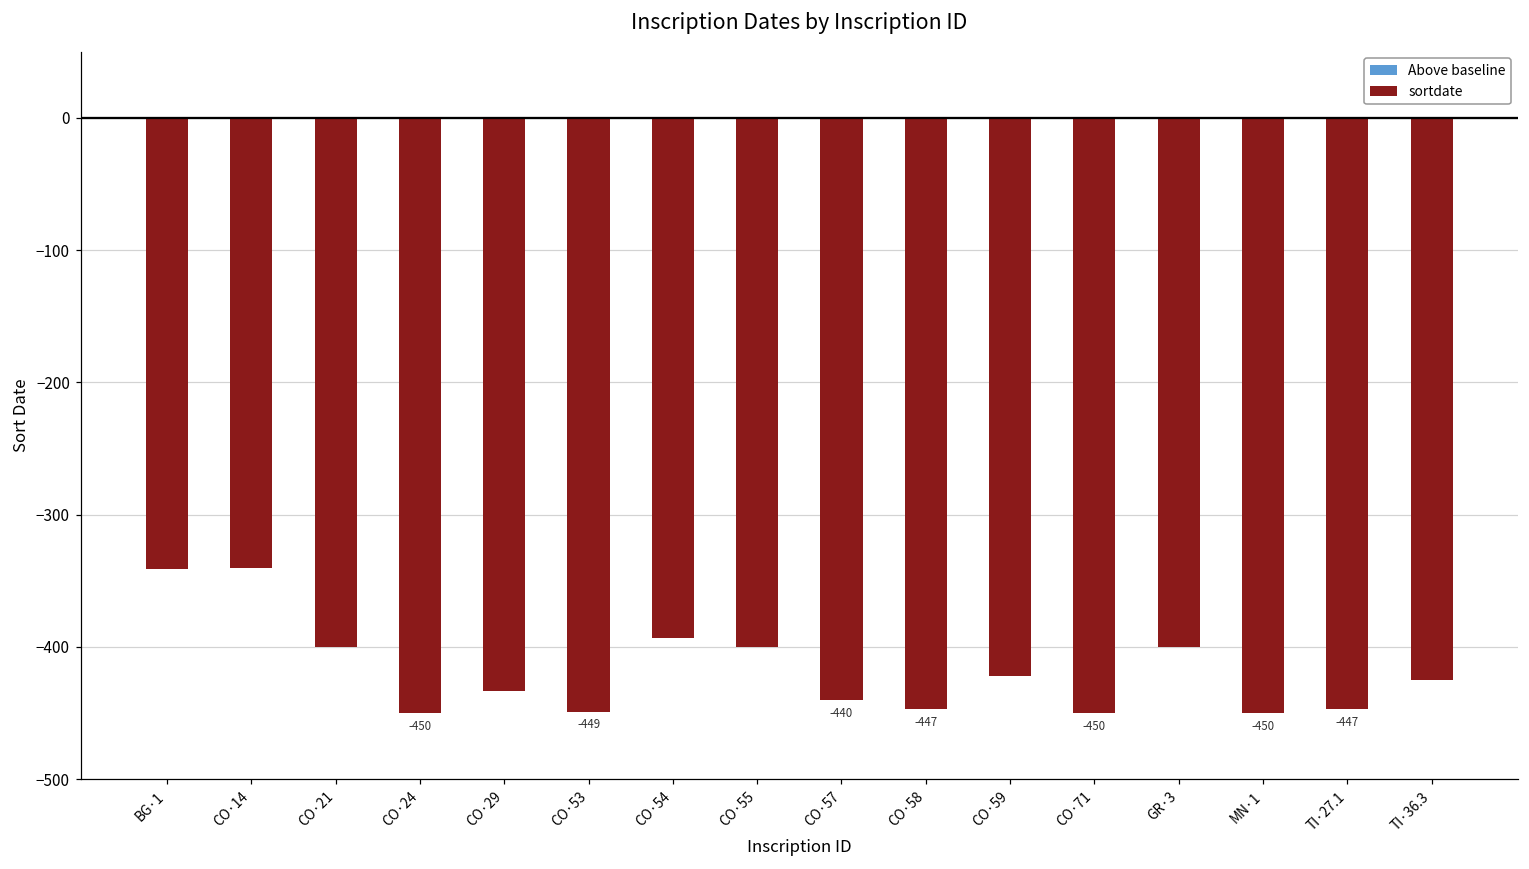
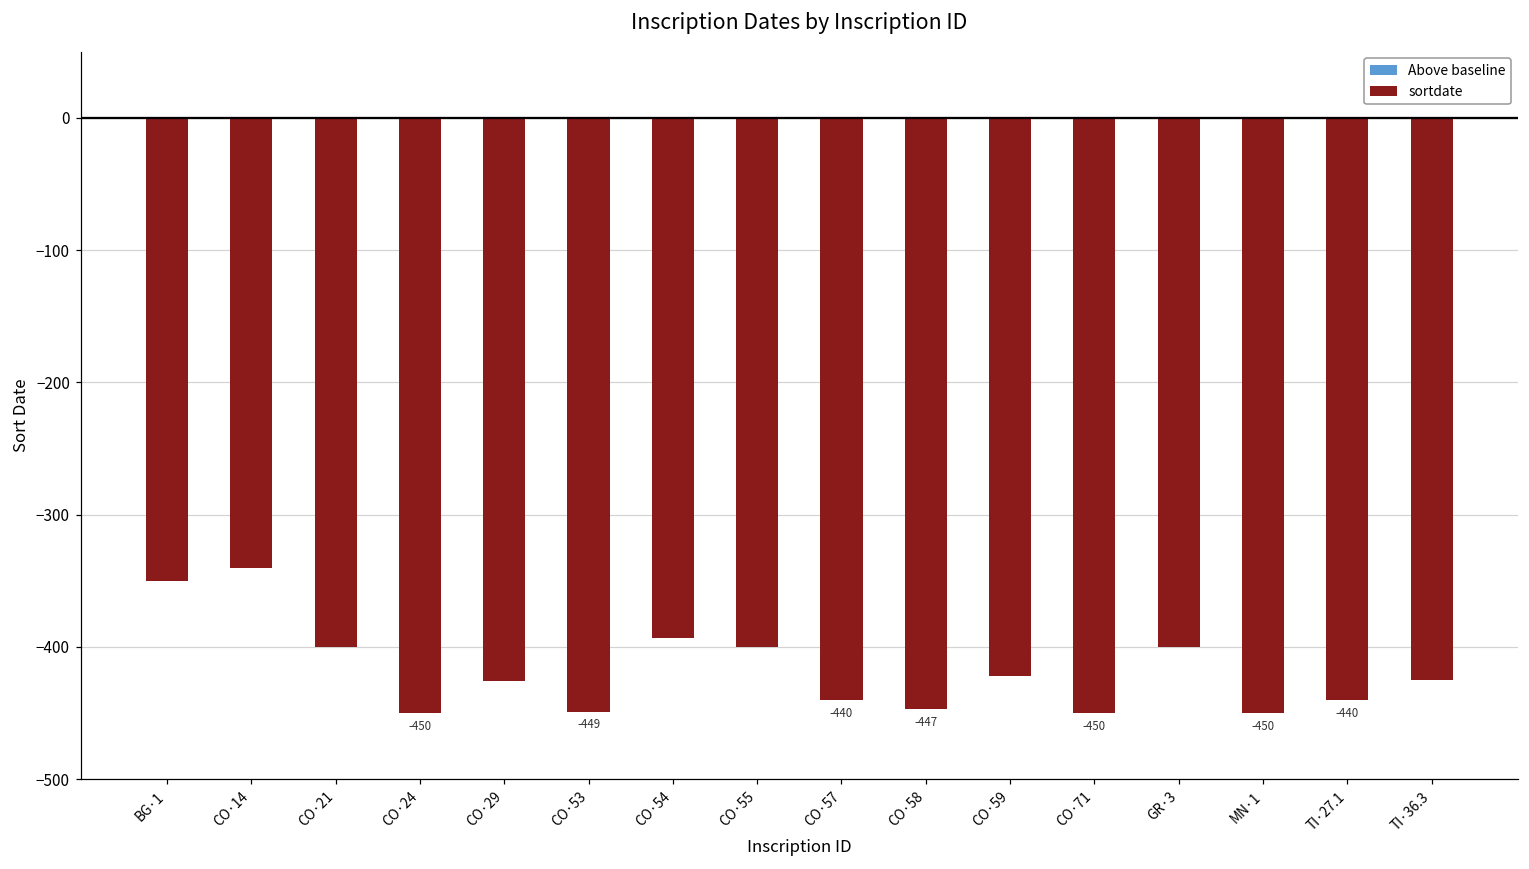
  {
    "Above baseline": {
      "BG·1": 0,
      "CO·14": 0,
      "CO·21": 0,
      "CO·24": 0,
      "CO·29": 0,
      "CO·53": 0,
      "CO·54": 0,
      "CO·55": 0,
      "CO·57": 0,
      "CO·58": 0,
      "CO·59": 0,
      "CO·71": 0,
      "GR·3": 0,
      "MN·1": 0,
      "TI·27.1": 0,
      "TI·36.3": 0
    },
    "sortdate": {
-     "BG·1": -341,
+     "BG·1": -350,
      "CO·24": -450,
-     "CO·29": -433,
+     "CO·29": -426,
      "CO·53": -449,
      "CO·57": -440,
      "CO·58": -447,
      "CO·71": -450,
      "MN·1": -450,
-     "TI·27.1": -447
+     "TI·27.1": -440
    }
  }
